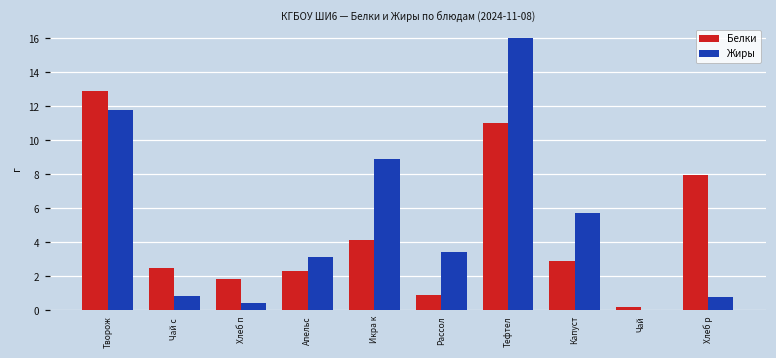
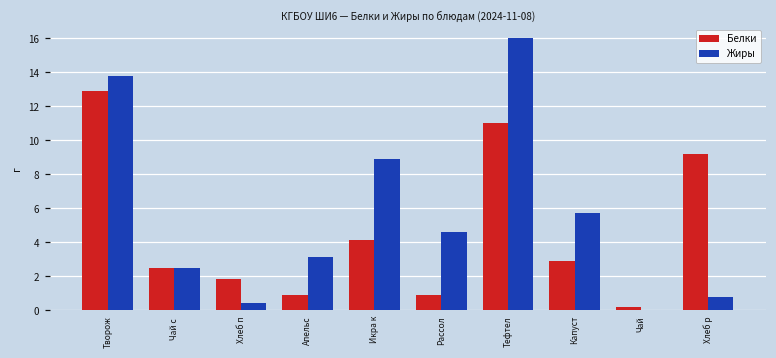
  {
    "Белки": {
      "Творож": 12.9,
      "Чай с": 2.5,
      "Хлеб п": 1.8,
-     "Апельс": 2.3,
+     "Апельс": 0.9,
      "Икра к": 4.1,
      "Рассол": 0.9,
      "Тефтел": 11.0,
      "Капуст": 2.9,
      "Чай": 0.2,
-     "Хлеб р": 7.9
+     "Хлеб р": 9.2
    },
    "Жиры": {
-     "Творож": 11.8,
-     "Чай с": 0.8,
+     "Творож": 13.8,
+     "Чай с": 2.5,
      "Хлеб п": 0.4,
      "Апельс": 3.1,
      "Икра к": 8.9,
-     "Рассол": 3.4,
+     "Рассол": 4.6,
      "Тефтел": 16.0,
      "Капуст": 5.7,
      "Чай": 0.0,
      "Хлеб р": 0.8
    }
  }
